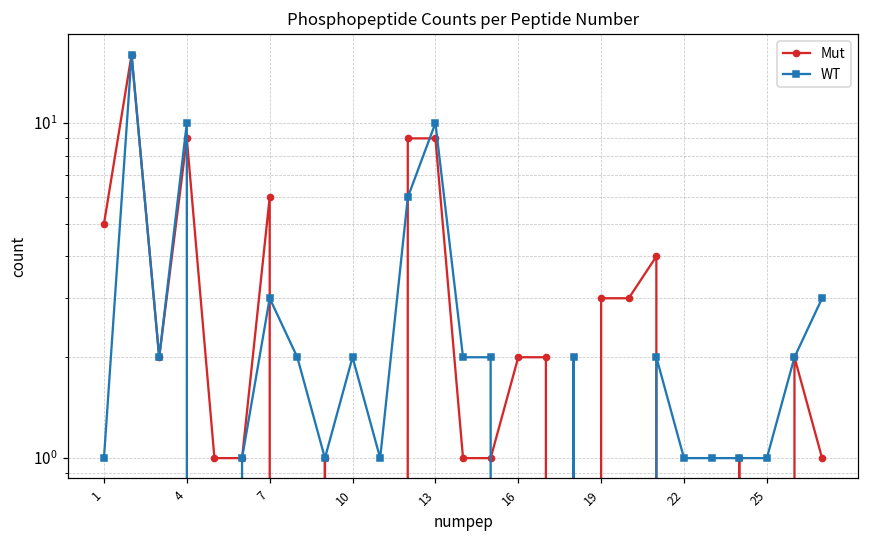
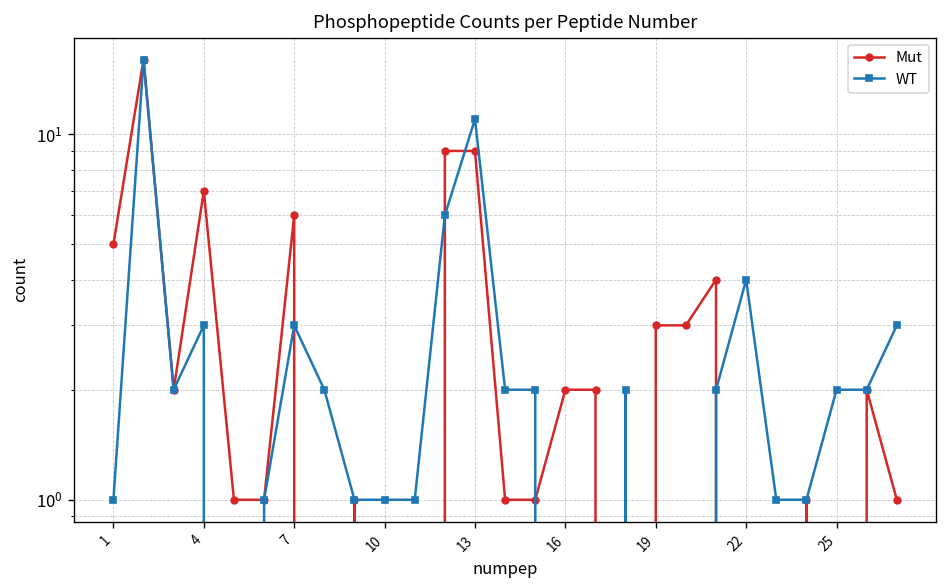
  {
    "Mut": {
      "1": 5,
-     "4": 9,
+     "4": 7,
      "7": 6,
      "13": 9,
      "16": 2,
      "19": 3
    },
    "WT": {
      "1": 1,
-     "4": 10,
+     "4": 3,
      "7": 3,
-     "10": 2,
-     "13": 10,
-     "22": 1,
-     "25": 1
+     "10": 1,
+     "13": 11,
+     "22": 4,
+     "25": 2
    }
  }
